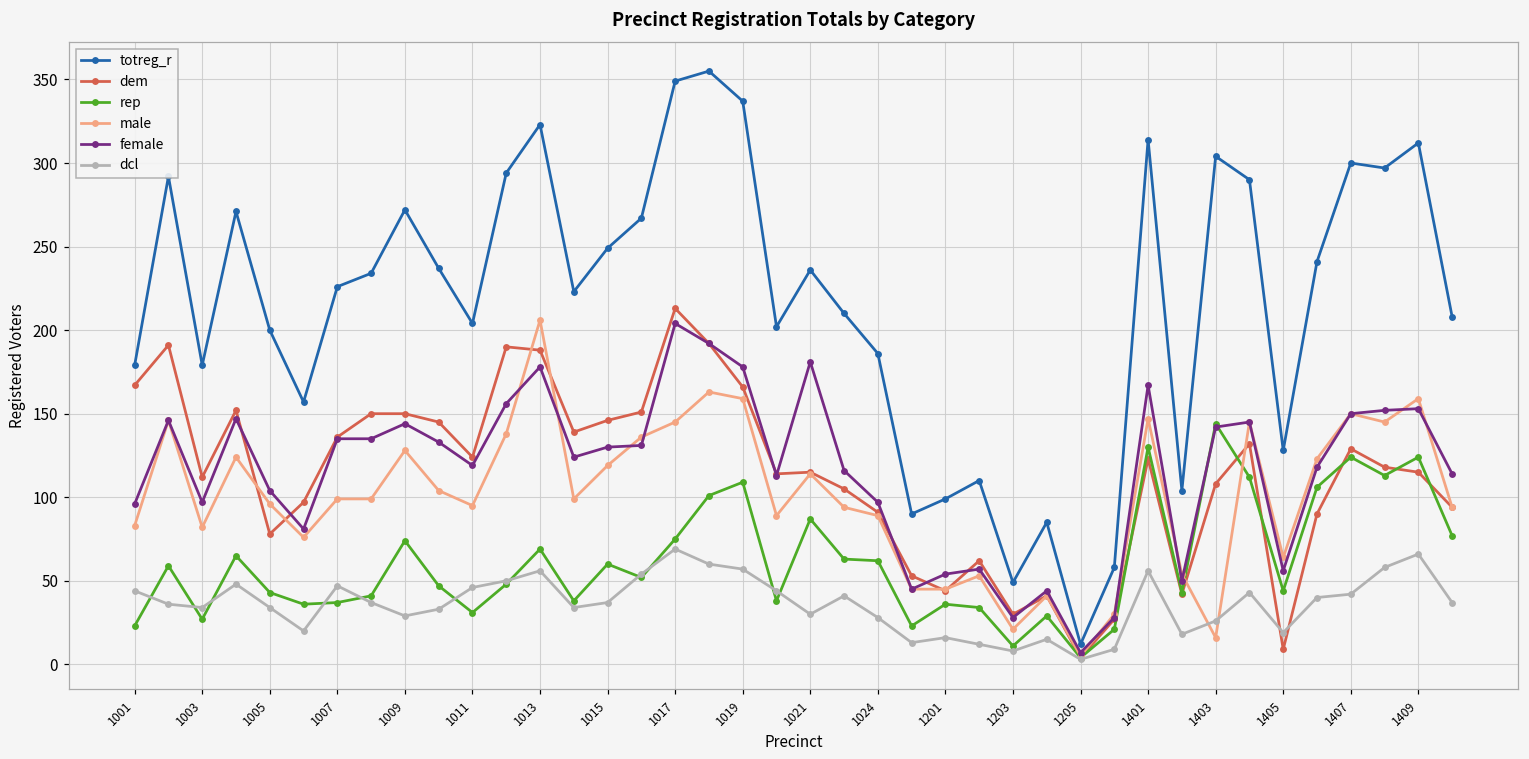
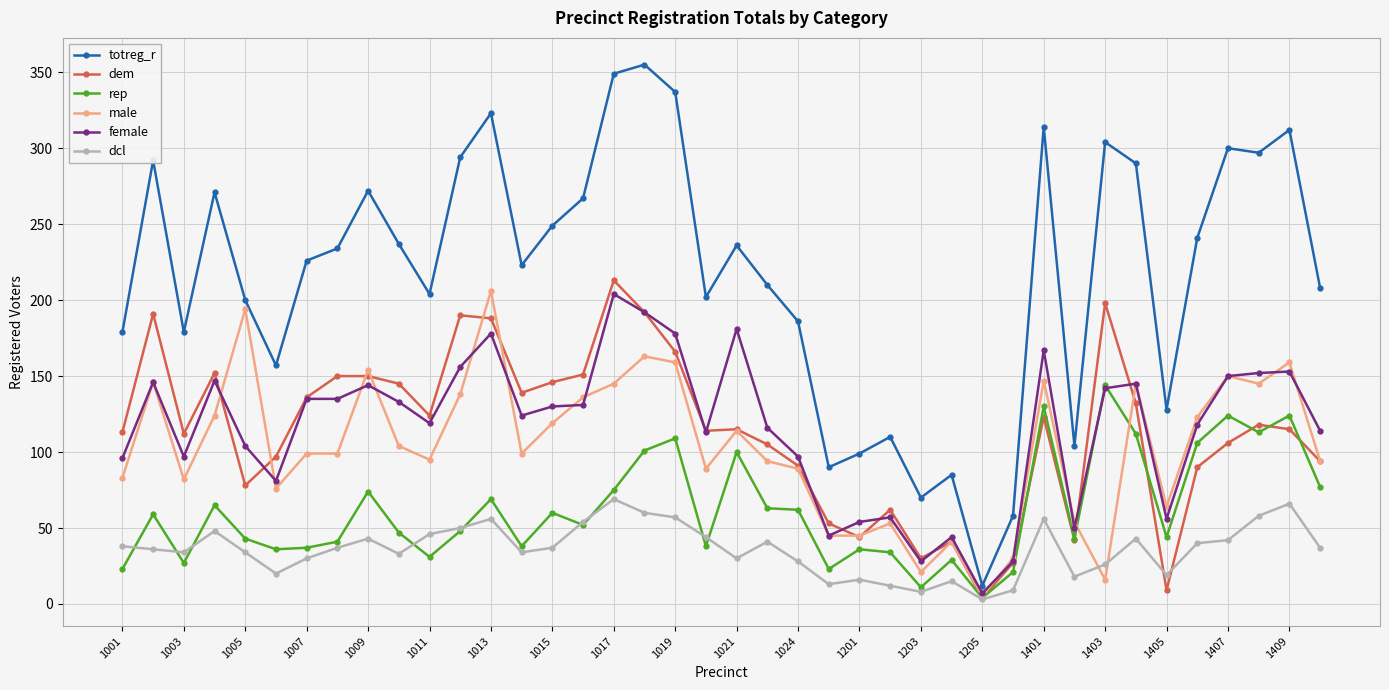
  {
    "totreg_r": {
      "1001": 179,
      "1003": 179,
      "1005": 200,
      "1007": 226,
      "1009": 272,
      "1011": 204,
      "1013": 323,
      "1015": 249,
      "1017": 349,
      "1019": 337,
      "1021": 236,
      "1024": 186,
      "1201": 99,
-     "1203": 49,
+     "1203": 70,
      "1205": 12,
      "1401": 314,
      "1403": 304,
      "1405": 128,
      "1407": 300,
      "1409": 312
    },
    "dem": {
-     "1001": 167,
+     "1001": 113,
      "1003": 112,
      "1005": 78,
      "1009": 150,
      "1011": 124,
      "1013": 188,
      "1015": 146,
      "1017": 213,
      "1019": 166,
      "1024": 91,
      "1203": 30,
      "1401": 123,
-     "1403": 108,
+     "1403": 198,
      "1405": 9,
-     "1407": 129,
+     "1407": 106,
      "1409": 115
    },
    "rep": {
      "1001": 23,
      "1003": 27,
      "1005": 43,
      "1007": 37,
      "1009": 74,
      "1011": 31,
      "1013": 69,
      "1015": 60,
      "1017": 75,
      "1019": 109,
-     "1021": 87,
+     "1021": 100,
      "1024": 62,
      "1201": 36,
      "1203": 11,
      "1401": 130,
      "1403": 144,
      "1405": 44,
      "1407": 124,
      "1409": 124
    },
    "male": {
      "1001": 83,
      "1003": 82,
-     "1005": 96,
+     "1005": 194,
      "1007": 99,
-     "1009": 128,
+     "1009": 154,
      "1011": 95,
      "1013": 206,
      "1015": 119,
      "1017": 145,
      "1019": 159,
      "1024": 89,
      "1203": 21,
      "1401": 147,
      "1403": 16,
      "1405": 64,
      "1409": 159
    },
    "female": {
      "1001": 96,
      "1003": 97,
      "1005": 104,
      "1009": 144,
      "1011": 119,
      "1013": 178,
      "1015": 130,
      "1017": 204,
      "1019": 178,
      "1021": 181,
      "1024": 97,
      "1201": 54,
      "1203": 28,
      "1205": 7,
      "1401": 167,
      "1403": 142,
      "1405": 56,
      "1409": 153
    },
    "dcl": {
-     "1001": 44,
+     "1001": 38,
      "1003": 34,
      "1005": 34,
-     "1007": 47,
-     "1009": 29,
+     "1007": 30,
+     "1009": 43,
      "1011": 46,
      "1013": 56,
      "1015": 37,
      "1017": 69,
      "1019": 57,
      "1021": 30,
      "1024": 28,
      "1201": 16,
      "1203": 8,
      "1401": 56,
      "1403": 26,
      "1405": 19,
      "1407": 42,
      "1409": 66
    }
  }
